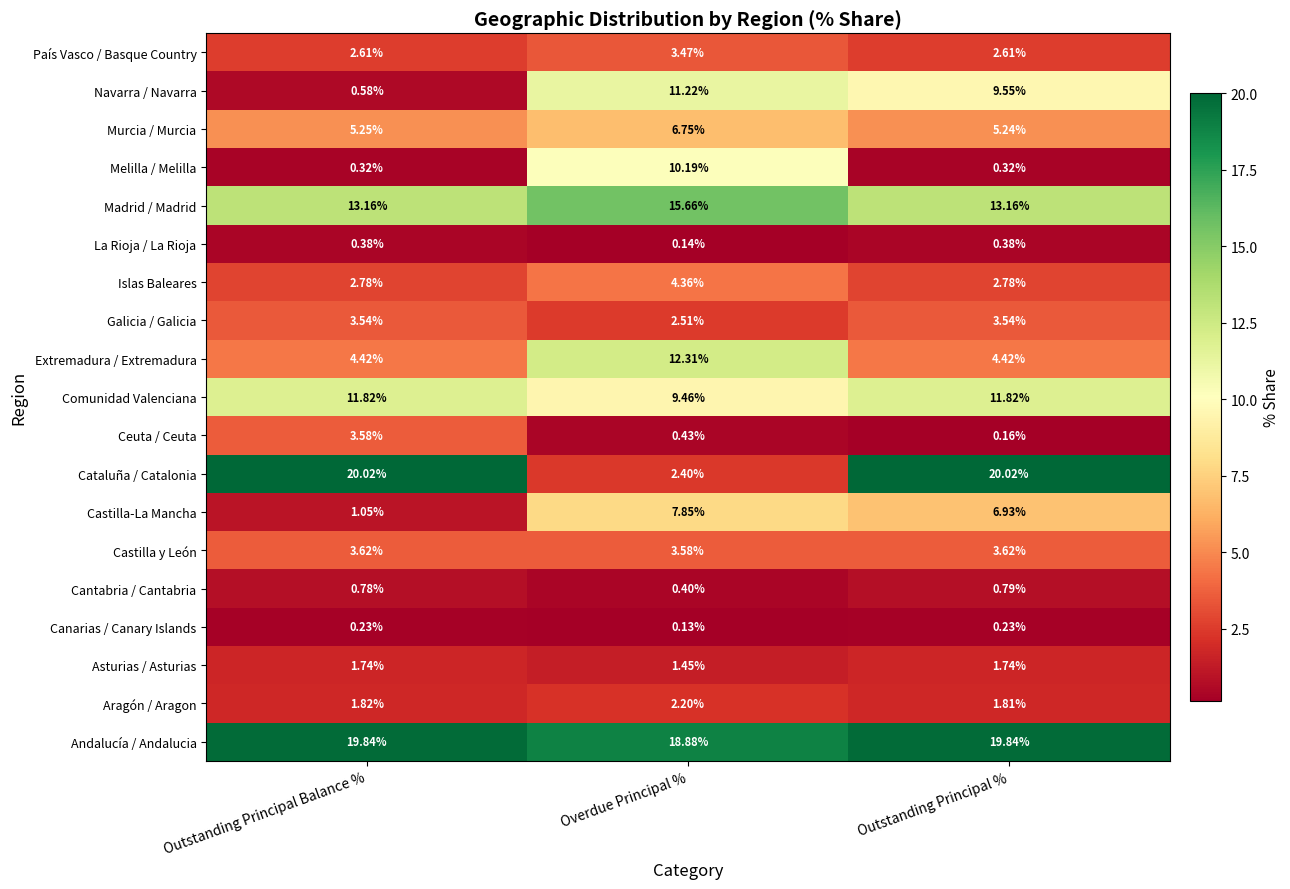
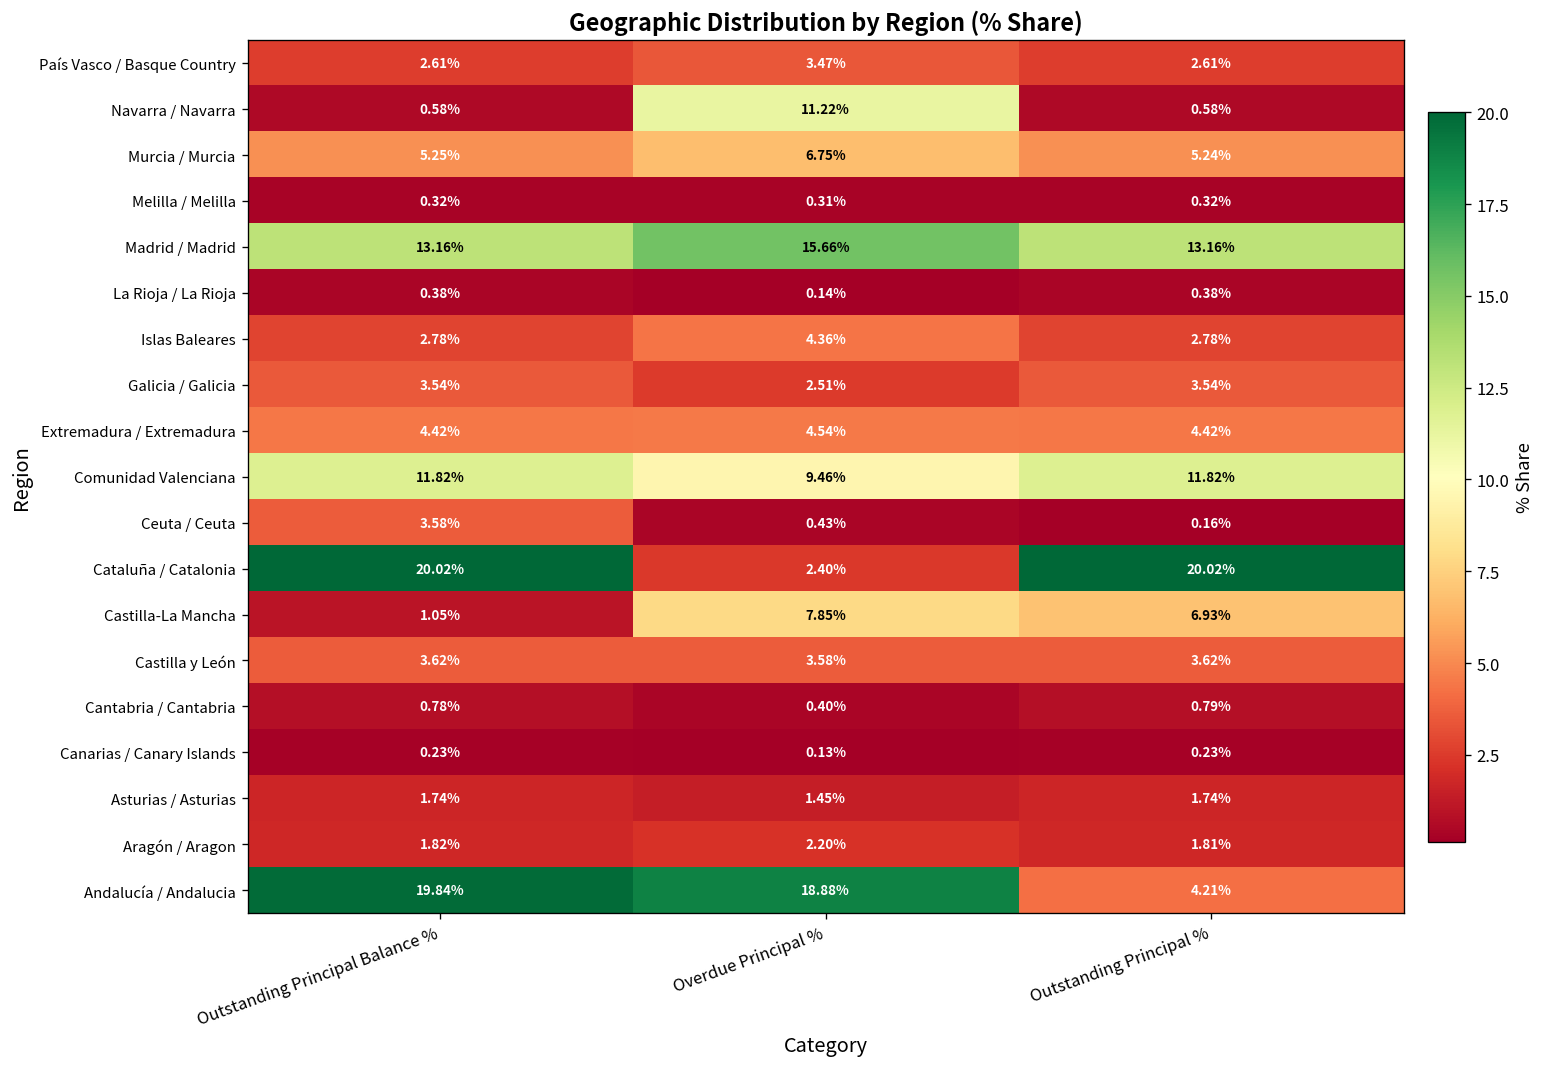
  {
    "País Vasco / Basque Country": {
      "Outstanding Principal Balance %": "2.61%",
      "Overdue Principal %": "3.47%",
      "Outstanding Principal %": "2.61%"
    },
    "Navarra / Navarra": {
      "Outstanding Principal Balance %": "0.58%",
      "Overdue Principal %": "11.22%",
-     "Outstanding Principal %": "9.55%"
+     "Outstanding Principal %": "0.58%"
    },
    "Murcia / Murcia": {
      "Outstanding Principal Balance %": "5.25%",
      "Overdue Principal %": "6.75%",
      "Outstanding Principal %": "5.24%"
    },
    "Melilla / Melilla": {
      "Outstanding Principal Balance %": "0.32%",
-     "Overdue Principal %": "10.19%",
+     "Overdue Principal %": "0.31%",
      "Outstanding Principal %": "0.32%"
    },
    "Madrid / Madrid": {
      "Outstanding Principal Balance %": "13.16%",
      "Overdue Principal %": "15.66%",
      "Outstanding Principal %": "13.16%"
    },
    "La Rioja / La Rioja": {
      "Outstanding Principal Balance %": "0.38%",
      "Overdue Principal %": "0.14%",
      "Outstanding Principal %": "0.38%"
    },
    "Islas Baleares": {
      "Outstanding Principal Balance %": "2.78%",
      "Overdue Principal %": "4.36%",
      "Outstanding Principal %": "2.78%"
    },
    "Galicia / Galicia": {
      "Outstanding Principal Balance %": "3.54%",
      "Overdue Principal %": "2.51%",
      "Outstanding Principal %": "3.54%"
    },
    "Extremadura / Extremadura": {
      "Outstanding Principal Balance %": "4.42%",
-     "Overdue Principal %": "12.31%",
+     "Overdue Principal %": "4.54%",
      "Outstanding Principal %": "4.42%"
    },
    "Comunidad Valenciana": {
      "Outstanding Principal Balance %": "11.82%",
      "Overdue Principal %": "9.46%",
      "Outstanding Principal %": "11.82%"
    },
    "Ceuta / Ceuta": {
      "Outstanding Principal Balance %": "3.58%",
      "Overdue Principal %": "0.43%",
      "Outstanding Principal %": "0.16%"
    },
    "Cataluña / Catalonia": {
      "Outstanding Principal Balance %": "20.02%",
      "Overdue Principal %": "2.40%",
      "Outstanding Principal %": "20.02%"
    },
    "Castilla-La Mancha": {
      "Outstanding Principal Balance %": "1.05%",
      "Overdue Principal %": "7.85%",
      "Outstanding Principal %": "6.93%"
    },
    "Castilla y León": {
      "Outstanding Principal Balance %": "3.62%",
      "Overdue Principal %": "3.58%",
      "Outstanding Principal %": "3.62%"
    },
    "Cantabria / Cantabria": {
      "Outstanding Principal Balance %": "0.78%",
      "Overdue Principal %": "0.40%",
      "Outstanding Principal %": "0.79%"
    },
    "Canarias / Canary Islands": {
      "Outstanding Principal Balance %": "0.23%",
      "Overdue Principal %": "0.13%",
      "Outstanding Principal %": "0.23%"
    },
    "Asturias / Asturias": {
      "Outstanding Principal Balance %": "1.74%",
      "Overdue Principal %": "1.45%",
      "Outstanding Principal %": "1.74%"
    },
    "Aragón / Aragon": {
      "Outstanding Principal Balance %": "1.82%",
      "Overdue Principal %": "2.20%",
      "Outstanding Principal %": "1.81%"
    },
    "Andalucía / Andalucia": {
      "Outstanding Principal Balance %": "19.84%",
      "Overdue Principal %": "18.88%",
-     "Outstanding Principal %": "19.84%"
+     "Outstanding Principal %": "4.21%"
    }
  }
